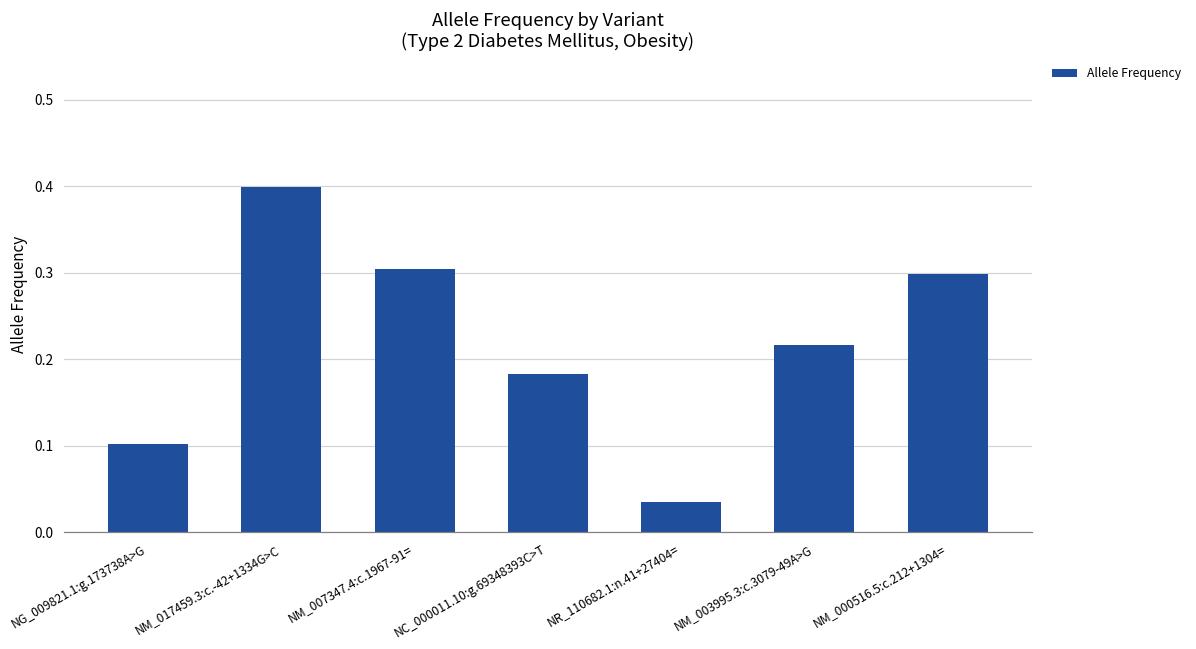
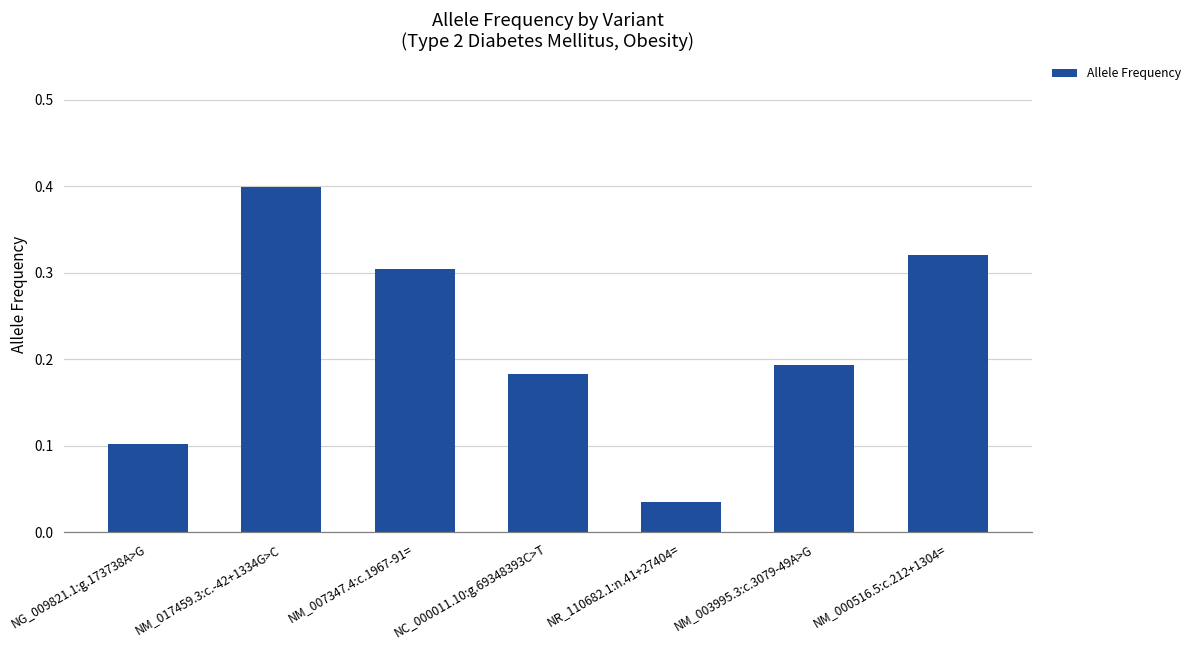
  {
    "NG_009821.1:g.173738A>G": 0.10,
    "NM_017459.3:c.-42+1334G>C": 0.40,
    "NM_007347.4:c.1967-91=": 0.30,
    "NC_000011.10:g.69348393C>T": 0.18,
    "NR_110682.1:n.41+27404=": 0.04,
-   "NM_003995.3:c.3079-49A>G": 0.22,
-   "NM_000516.5:c.212+1304=": 0.30
+   "NM_003995.3:c.3079-49A>G": 0.19,
+   "NM_000516.5:c.212+1304=": 0.32
  }
